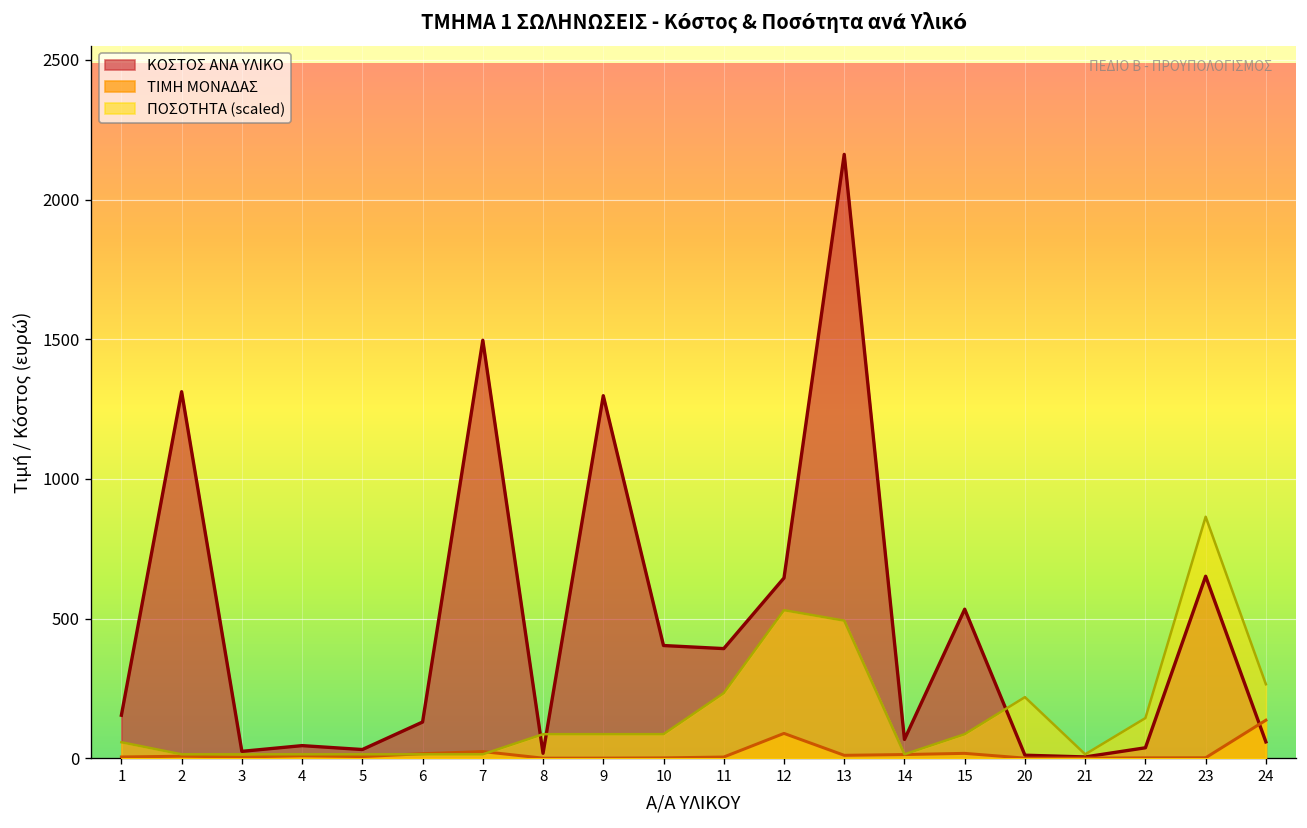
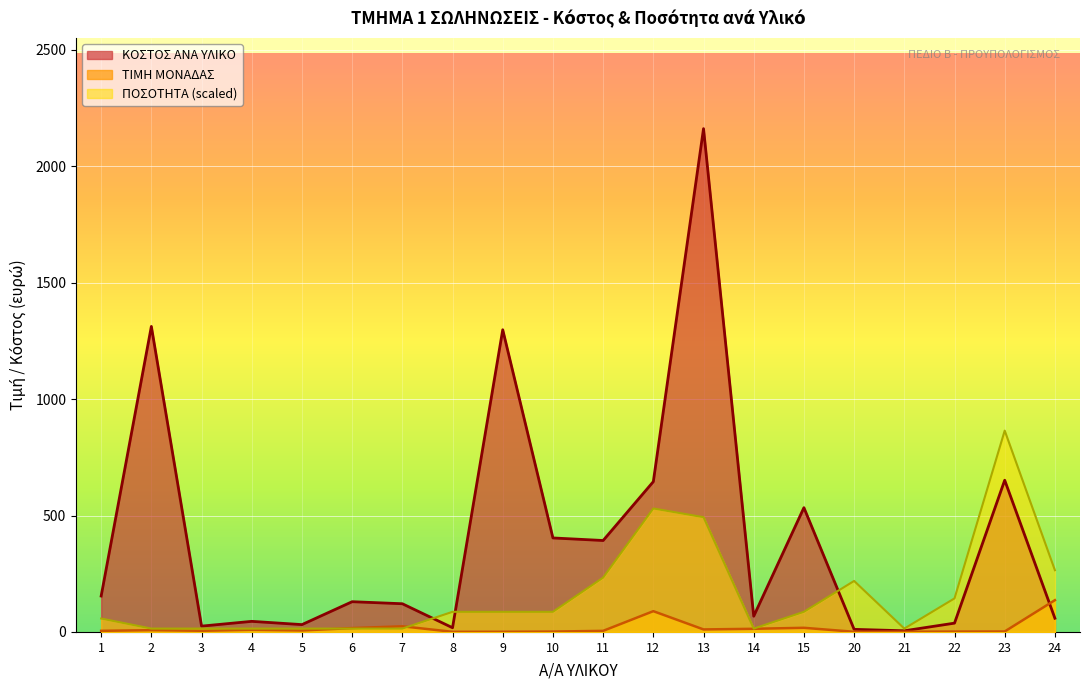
  {
    "ΚΟΣΤΟΣ ΑΝΑ ΥΛΙΚΟ": {
      "1": 150,
      "2": 1310,
      "4": 50,
      "5": 30,
      "6": 130,
-     "7": 1500,
+     "7": 120,
      "8": 20,
      "9": 1300,
      "10": 400,
      "11": 390,
      "12": 650,
      "13": 2160,
      "14": 70,
      "15": 530,
      "22": 40,
      "23": 650,
      "24": 60
    },
    "ΤΙΜΗ ΜΟΝΑΔΑΣ": {
      "1": 0,
      "8": 0,
      "9": 0,
      "10": 0,
      "11": 0,
      "12": 90,
      "13": 10,
      "15": 20,
      "22": 0,
      "23": 0,
      "24": 140
    },
    "ΠΟΣΟΤΗΤΑ (scaled)": {
      "1": 60,
      "8": 90,
      "9": 90,
      "10": 90,
      "11": 230,
      "12": 530,
      "13": 490,
      "15": 90,
      "20": 220,
      "22": 140,
      "23": 860,
      "24": 270
    }
  }
